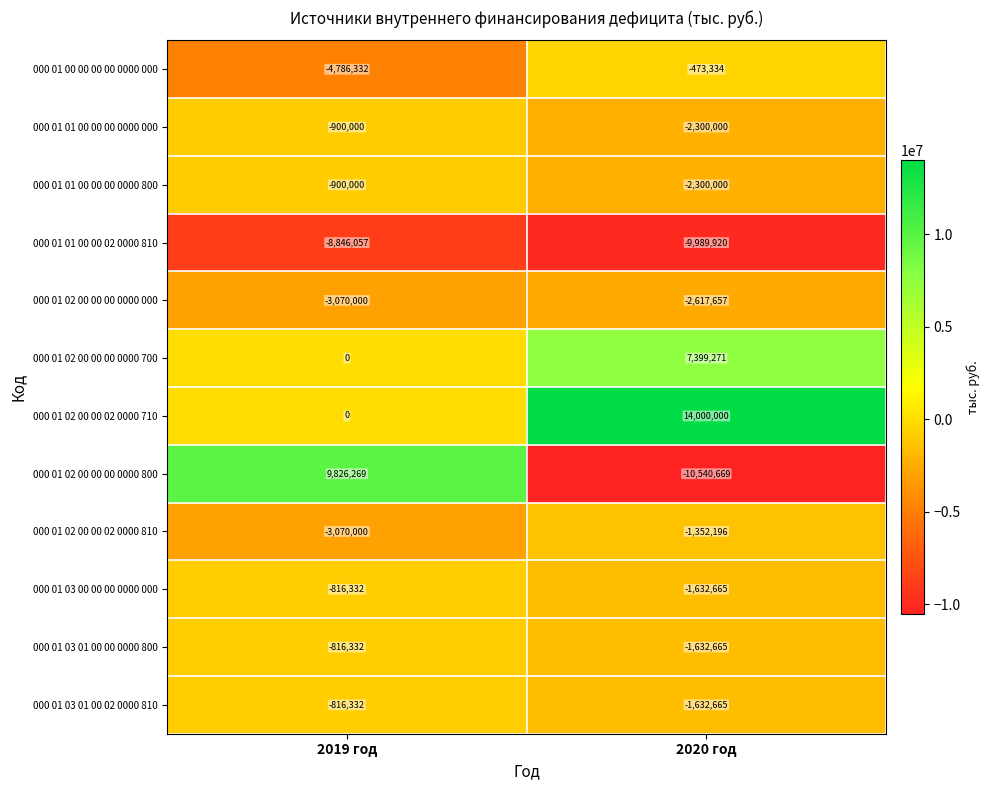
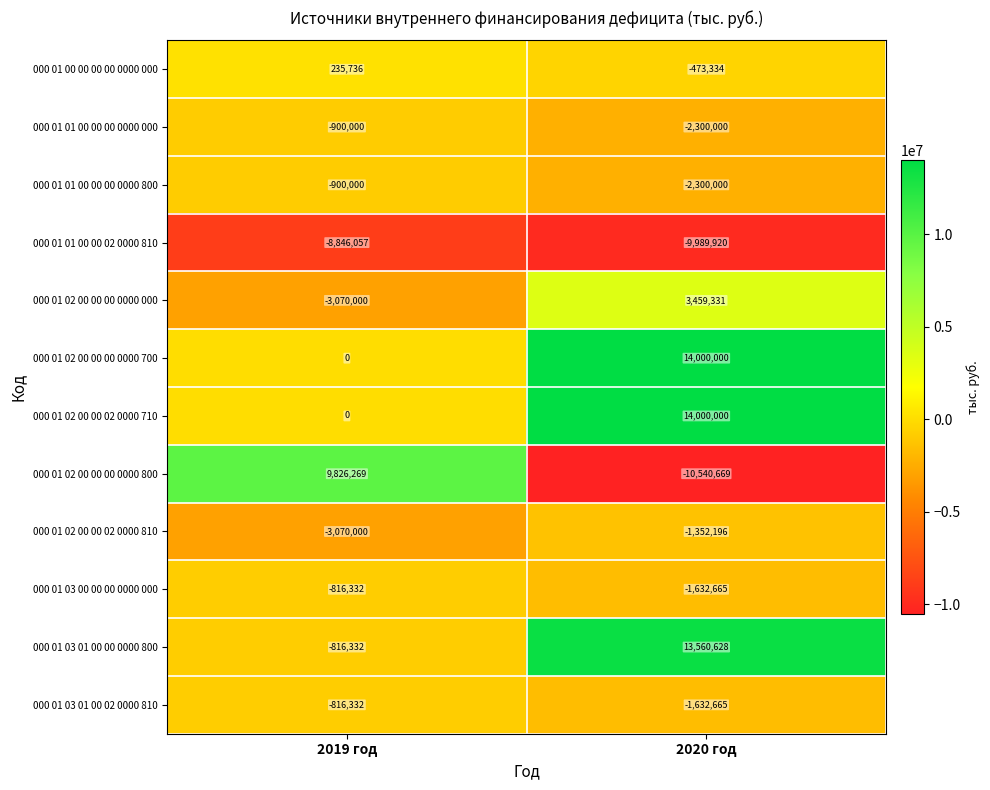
  {
    "000 01 00 00 00 00 0000 000": {
-     "2019 год": "-4,786,332"
+     "2019 год": "235,736"
    },
    "000 01 02 00 00 00 0000 000": {
-     "2020 год": "-2,617,657"
+     "2020 год": "3,459,331"
    },
    "000 01 02 00 00 00 0000 700": {
-     "2020 год": "7,399,271"
+     "2020 год": "14,000,000"
    },
    "000 01 03 01 00 00 0000 800": {
-     "2020 год": "-1,632,665"
+     "2020 год": "13,560,628"
    }
  }
